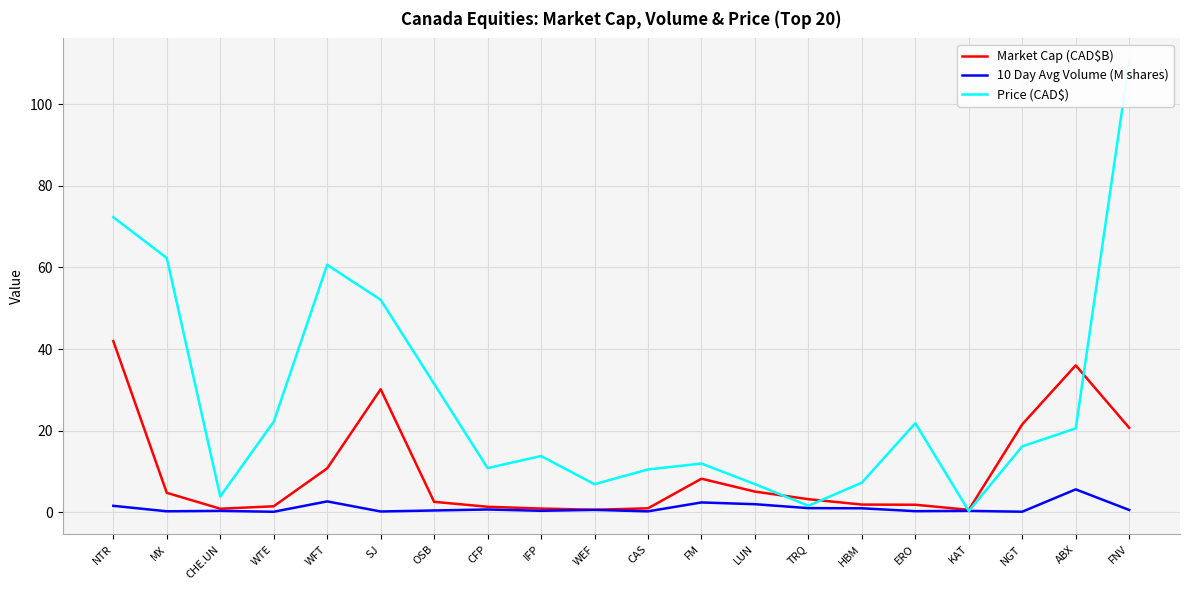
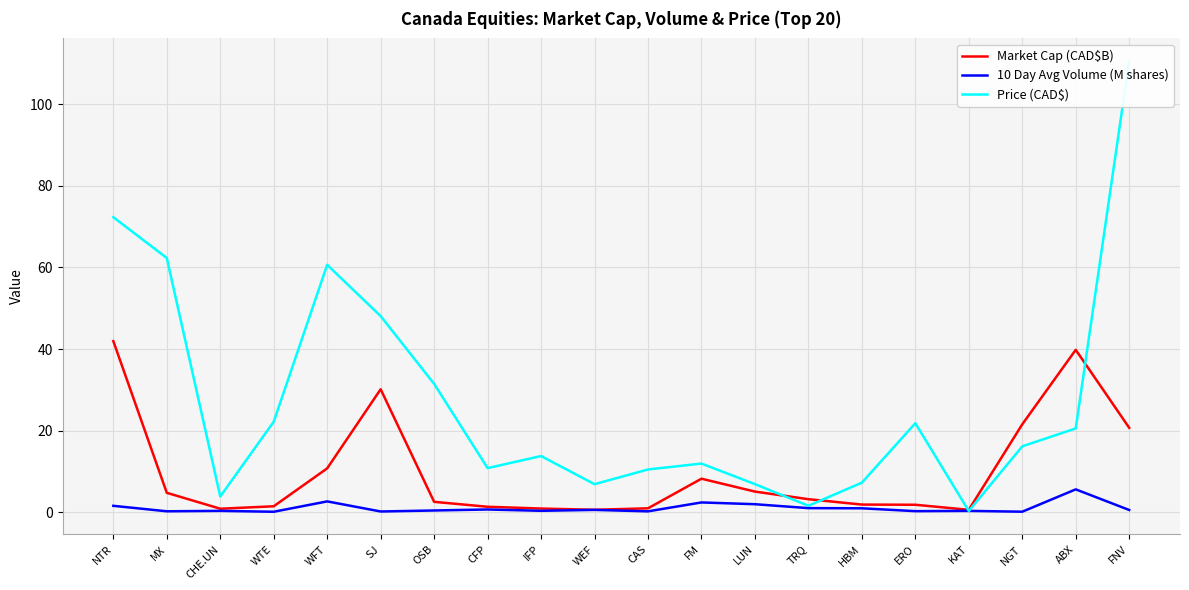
  {
    "Market Cap (CAD$B)": {
      "NTR": 42,
      "MX": 5,
      "WTE": 1,
      "WFT": 11,
      "SJ": 30,
      "OSB": 3,
      "CFP": 1,
      "CAS": 1,
      "FM": 8,
      "LUN": 5,
      "TRQ": 3,
      "HBM": 2,
      "ERO": 2,
      "NGT": 22,
-     "ABX": 36,
+     "ABX": 40,
      "FNV": 21
    },
    "10 Day Avg Volume (M shares)": {
      "NTR": 2,
      "MX": 0,
      "WTE": 0,
      "WFT": 3,
      "SJ": 0,
      "OSB": 0,
      "CFP": 1,
      "CAS": 0,
      "FM": 2,
      "LUN": 2,
      "HBM": 1,
      "ERO": 0,
      "NGT": 0,
      "ABX": 6,
      "FNV": 1
    },
    "Price (CAD$)": {
      "NTR": 72,
      "MX": 62,
      "CHE.UN": 4,
      "WTE": 22,
      "WFT": 61,
-     "SJ": 52,
+     "SJ": 48,
      "OSB": 31,
      "CFP": 11,
      "IFP": 14,
      "WEF": 7,
      "CAS": 11,
      "FM": 12,
      "LUN": 7,
      "HBM": 7,
      "ERO": 22,
      "NGT": 16,
      "ABX": 21
    }
  }
